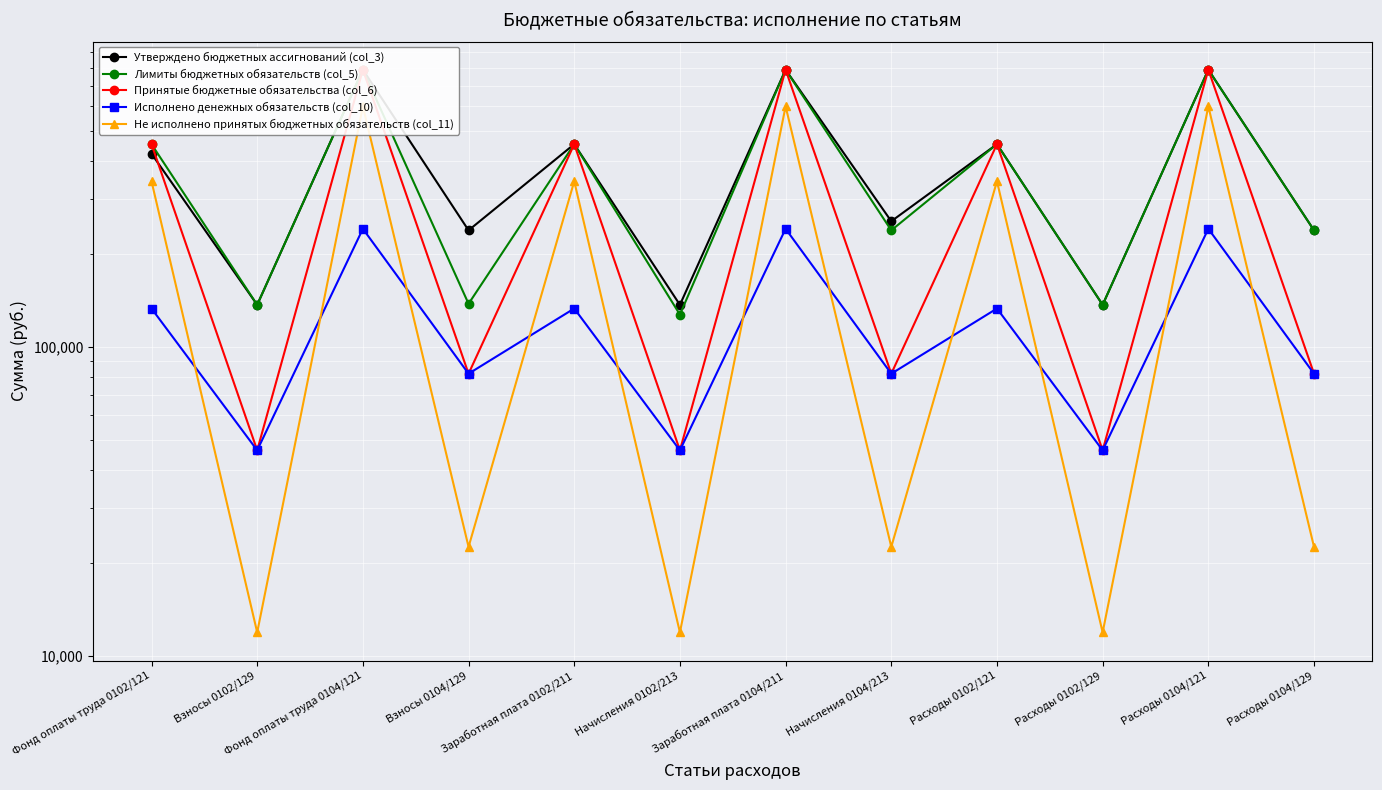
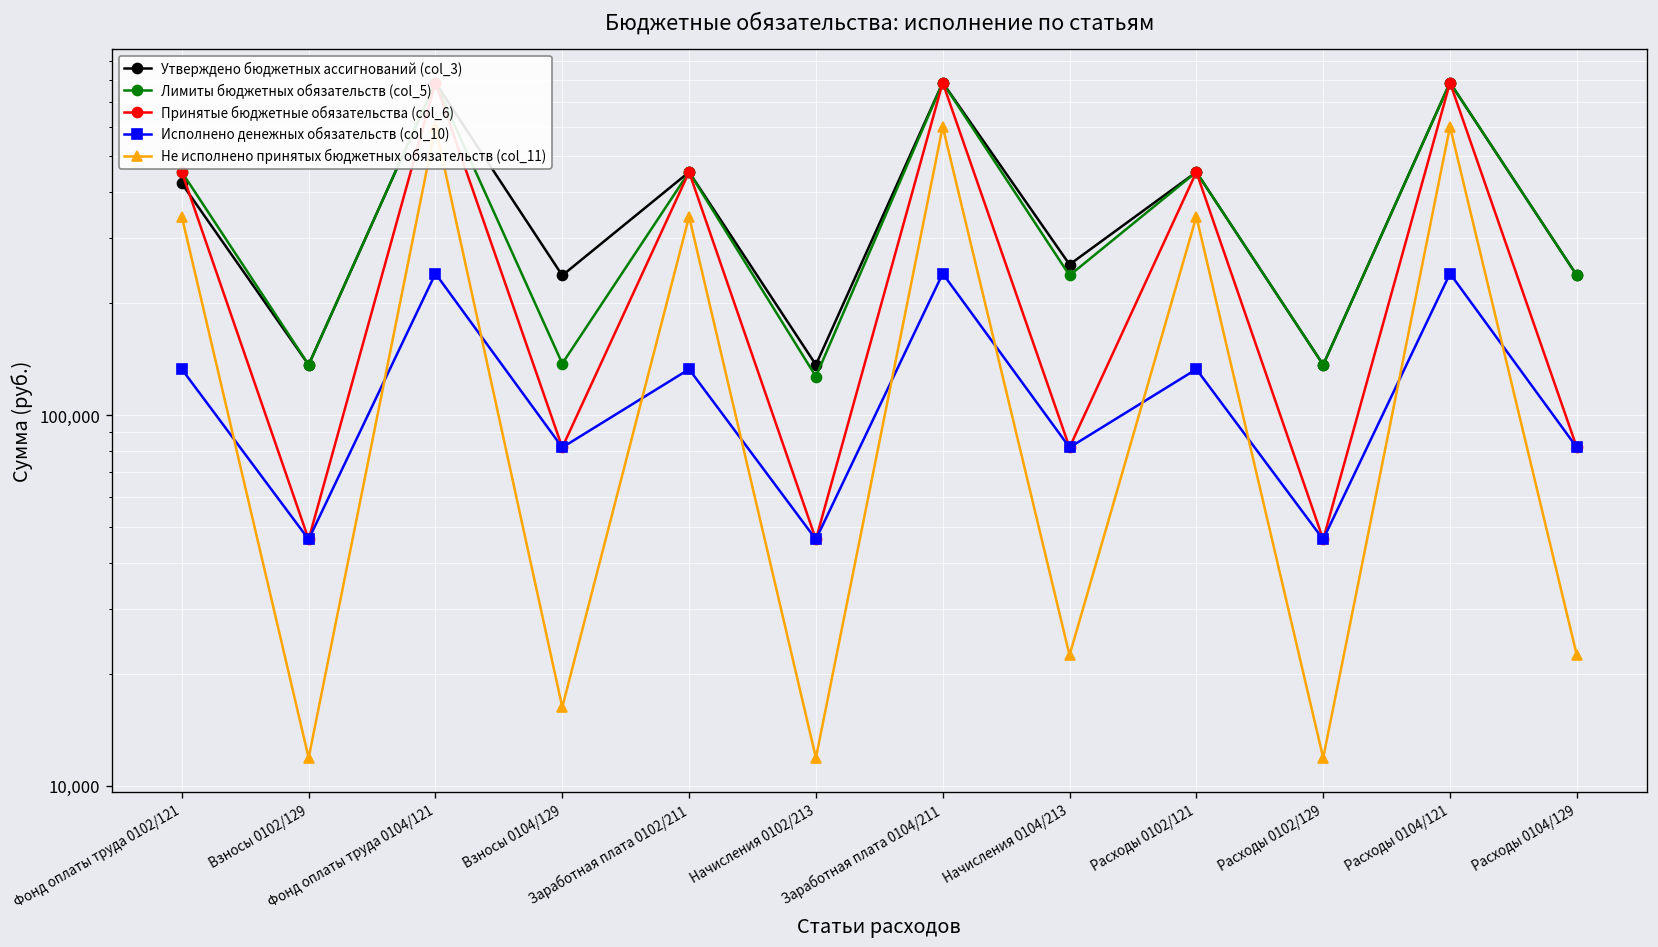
  {
    "Утверждено бюджетных ассигнований (col_3)": {
      "Фонд оплаты труда 0102/121": "420,000",
      "Взносы 0104/129": "240,000",
      "Начисления 0102/213": "140,000",
      "Начисления 0104/213": "250,000"
    },
    "Лимиты бюджетных обязательств (col_5)": {
      "Взносы 0104/129": "140,000",
      "Начисления 0102/213": "127,000",
      "Начисления 0104/213": "240,000"
    },
    "Исполнено денежных обязательств (col_10)": {
      "Фонд оплаты труда 0102/121": "133,000",
      "Фонд оплаты труда 0104/121": "240,000",
      "Заработная плата 0102/211": "133,000",
      "Заработная плата 0104/211": "240,000",
      "Расходы 0102/121": "133,000",
      "Расходы 0104/121": "240,000"
    },
    "Не исполнено принятых бюджетных обязательств (col_11)": {
      "Фонд оплаты труда 0102/121": "340,000",
      "Взносы 0102/129": "11,900",
-     "Взносы 0104/129": "22,000",
+     "Взносы 0104/129": "16,000",
      "Заработная плата 0102/211": "340,000",
      "Начисления 0102/213": "11,900",
      "Заработная плата 0104/211": "600,000",
      "Начисления 0104/213": "22,000",
      "Расходы 0102/121": "340,000",
      "Расходы 0102/129": "11,900",
      "Расходы 0104/121": "600,000",
      "Расходы 0104/129": "22,000"
    }
  }
